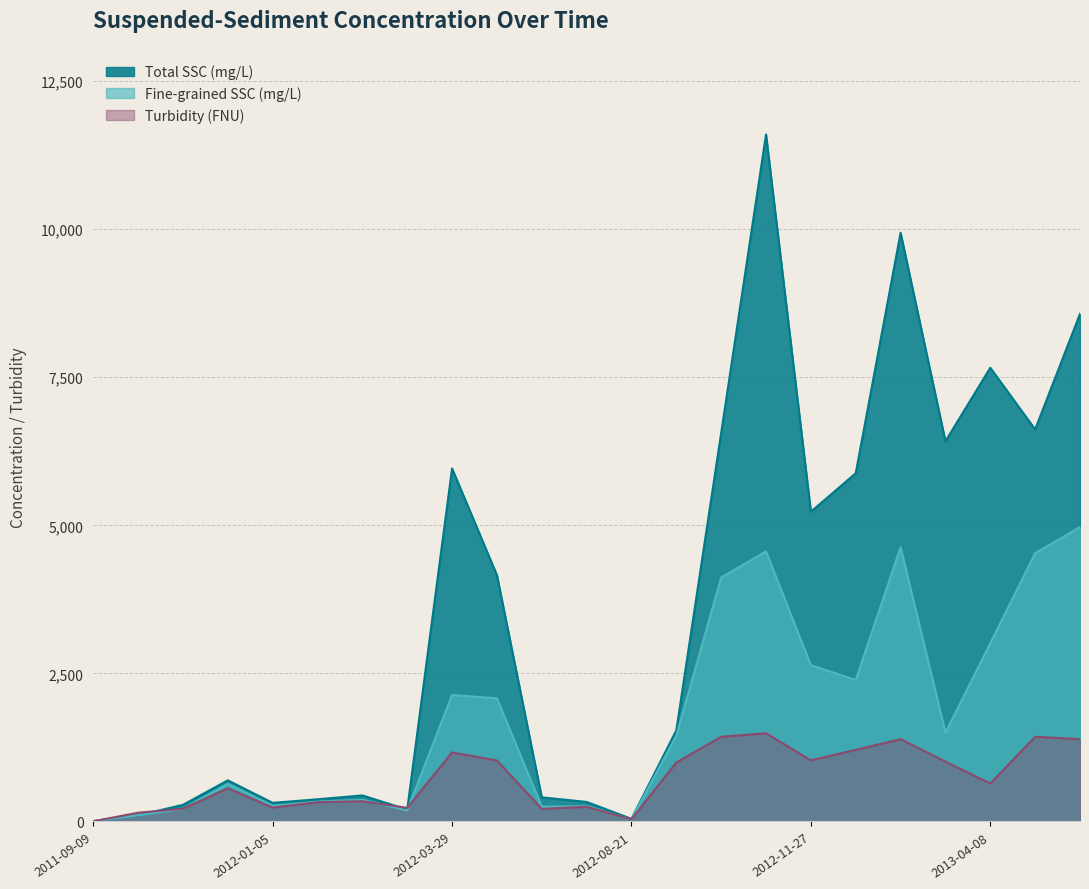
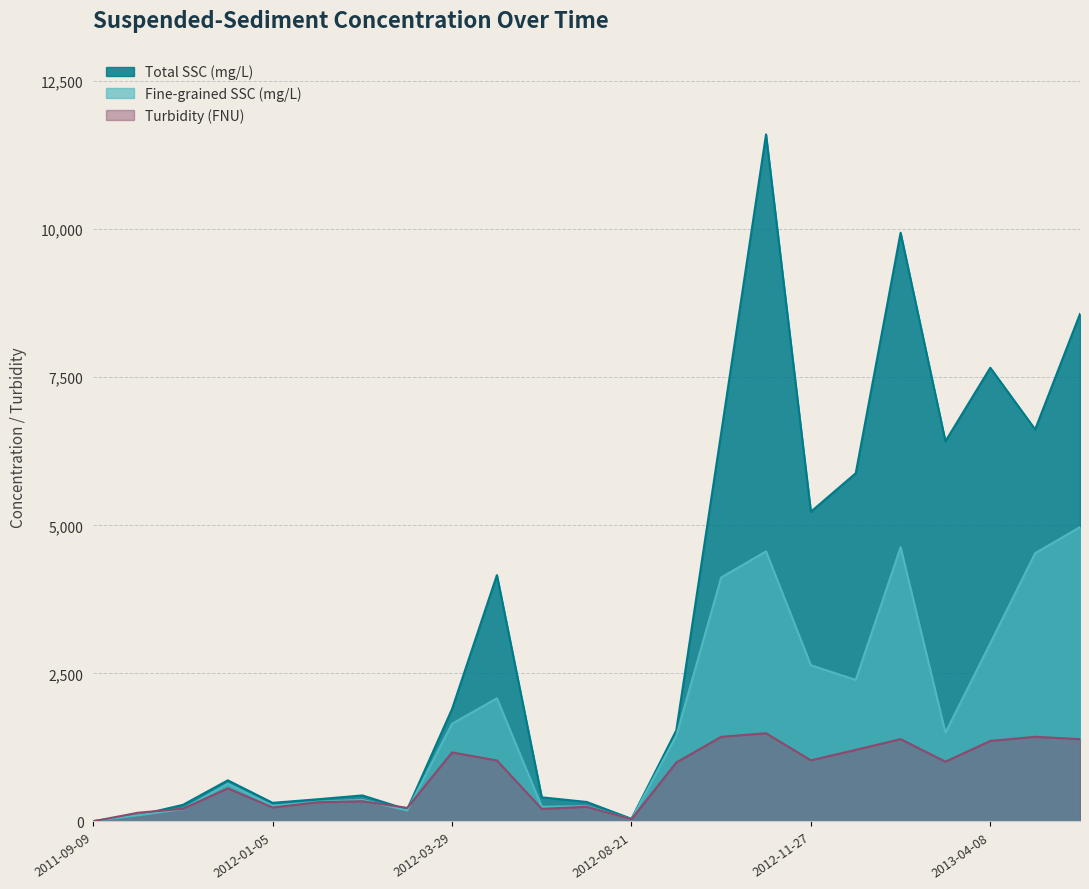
  {
    "Total SSC (mg/L)": {
      "2012-01-05": "300",
-     "2012-03-29": "6,000",
+     "2012-03-29": "1,900",
      "2012-11-27": "5,200",
      "2013-04-08": "7,700"
    },
    "Fine-grained SSC (mg/L)": {
-     "2012-03-29": "2,100",
+     "2012-03-29": "1,700",
      "2012-11-27": "2,600",
      "2013-04-08": "3,000"
    },
    "Turbidity (FNU)": {
      "2012-03-29": "1,200",
      "2012-11-27": "1,000",
-     "2013-04-08": "600"
+     "2013-04-08": "1,400"
    }
  }
